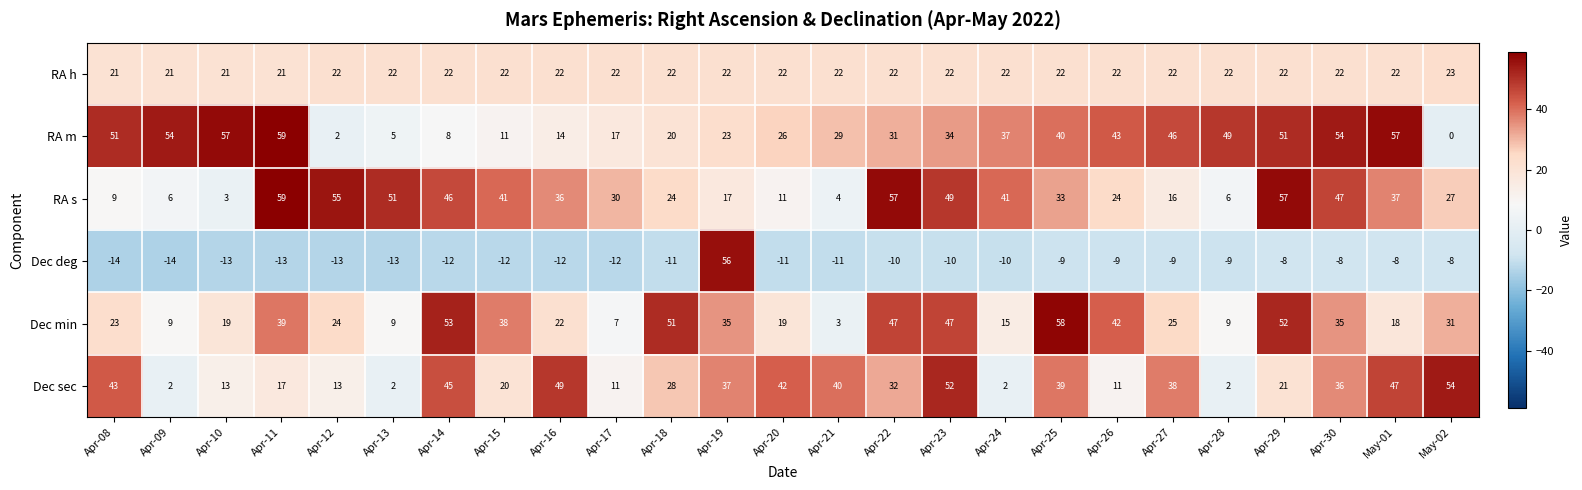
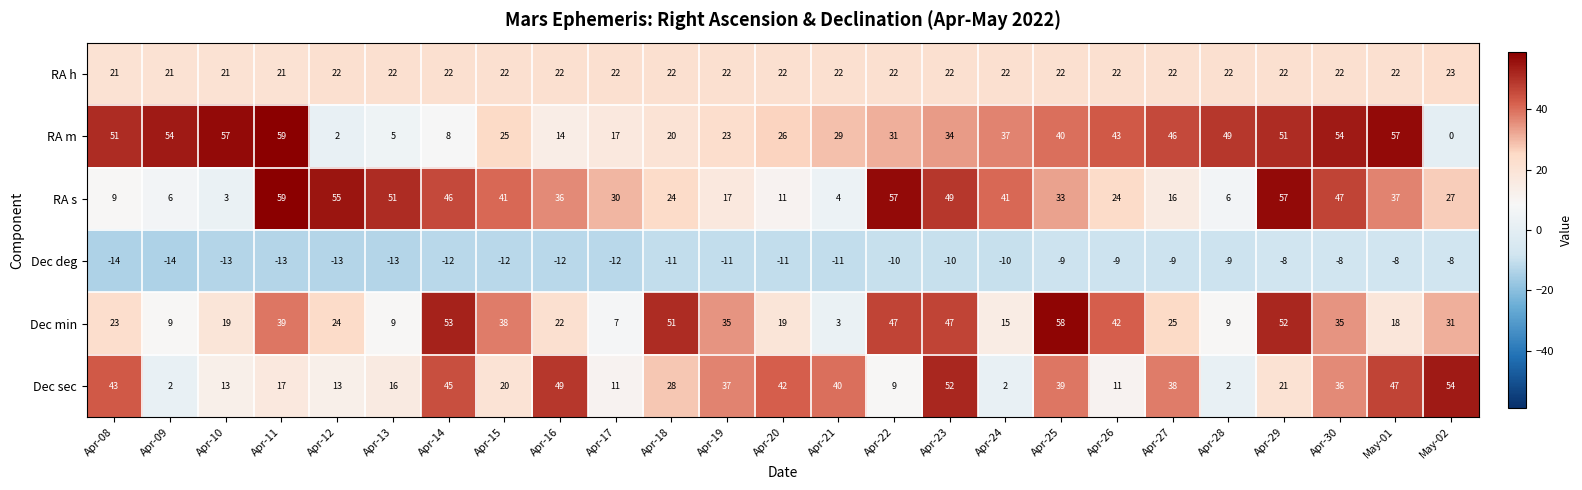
  {
    "RA h": {
      "Apr-08": 21,
      "Apr-09": 21,
      "Apr-10": 21,
      "Apr-11": 21,
      "Apr-12": 22,
      "Apr-13": 22,
      "Apr-14": 22,
      "Apr-15": 22,
      "Apr-16": 22,
      "Apr-17": 22,
      "Apr-18": 22,
      "Apr-19": 22,
      "Apr-20": 22,
      "Apr-21": 22,
      "Apr-22": 22,
      "Apr-23": 22,
      "Apr-24": 22,
      "Apr-25": 22,
      "Apr-26": 22,
      "Apr-27": 22,
      "Apr-28": 22,
      "Apr-29": 22,
      "Apr-30": 22,
      "May-01": 22,
      "May-02": 23
    },
    "RA m": {
      "Apr-08": 51,
      "Apr-09": 54,
      "Apr-10": 57,
      "Apr-11": 59,
      "Apr-12": 2,
      "Apr-13": 5,
      "Apr-14": 8,
-     "Apr-15": 11,
+     "Apr-15": 25,
      "Apr-16": 14,
      "Apr-17": 17,
      "Apr-18": 20,
      "Apr-19": 23,
      "Apr-20": 26,
      "Apr-21": 29,
      "Apr-22": 31,
      "Apr-23": 34,
      "Apr-24": 37,
      "Apr-25": 40,
      "Apr-26": 43,
      "Apr-27": 46,
      "Apr-28": 49,
      "Apr-29": 51,
      "Apr-30": 54,
      "May-01": 57,
      "May-02": 0
    },
    "RA s": {
      "Apr-08": 9,
      "Apr-09": 6,
      "Apr-10": 3,
      "Apr-11": 59,
      "Apr-12": 55,
      "Apr-13": 51,
      "Apr-14": 46,
      "Apr-15": 41,
      "Apr-16": 36,
      "Apr-17": 30,
      "Apr-18": 24,
      "Apr-19": 17,
      "Apr-20": 11,
      "Apr-21": 4,
      "Apr-22": 57,
      "Apr-23": 49,
      "Apr-24": 41,
      "Apr-25": 33,
      "Apr-26": 24,
      "Apr-27": 16,
      "Apr-28": 6,
      "Apr-29": 57,
      "Apr-30": 47,
      "May-01": 37,
      "May-02": 27
    },
    "Dec deg": {
      "Apr-08": -14,
      "Apr-09": -14,
      "Apr-10": -13,
      "Apr-11": -13,
      "Apr-12": -13,
      "Apr-13": -13,
      "Apr-14": -12,
      "Apr-15": -12,
      "Apr-16": -12,
      "Apr-17": -12,
      "Apr-18": -11,
-     "Apr-19": 56,
+     "Apr-19": -11,
      "Apr-20": -11,
      "Apr-21": -11,
      "Apr-22": -10,
      "Apr-23": -10,
      "Apr-24": -10,
      "Apr-25": -9,
      "Apr-26": -9,
      "Apr-27": -9,
      "Apr-28": -9,
      "Apr-29": -8,
      "Apr-30": -8,
      "May-01": -8,
      "May-02": -8
    },
    "Dec min": {
      "Apr-08": 23,
      "Apr-09": 9,
      "Apr-10": 19,
      "Apr-11": 39,
      "Apr-12": 24,
      "Apr-13": 9,
      "Apr-14": 53,
      "Apr-15": 38,
      "Apr-16": 22,
      "Apr-17": 7,
      "Apr-18": 51,
      "Apr-19": 35,
      "Apr-20": 19,
      "Apr-21": 3,
      "Apr-22": 47,
      "Apr-23": 47,
      "Apr-24": 15,
      "Apr-25": 58,
      "Apr-26": 42,
      "Apr-27": 25,
      "Apr-28": 9,
      "Apr-29": 52,
      "Apr-30": 35,
      "May-01": 18,
      "May-02": 31
    },
    "Dec sec": {
      "Apr-08": 43,
      "Apr-09": 2,
      "Apr-10": 13,
      "Apr-11": 17,
      "Apr-12": 13,
-     "Apr-13": 2,
+     "Apr-13": 16,
      "Apr-14": 45,
      "Apr-15": 20,
      "Apr-16": 49,
      "Apr-17": 11,
      "Apr-18": 28,
      "Apr-19": 37,
      "Apr-20": 42,
      "Apr-21": 40,
-     "Apr-22": 32,
+     "Apr-22": 9,
      "Apr-23": 52,
      "Apr-24": 2,
      "Apr-25": 39,
      "Apr-26": 11,
      "Apr-27": 38,
      "Apr-28": 2,
      "Apr-29": 21,
      "Apr-30": 36,
      "May-01": 47,
      "May-02": 54
    }
  }
